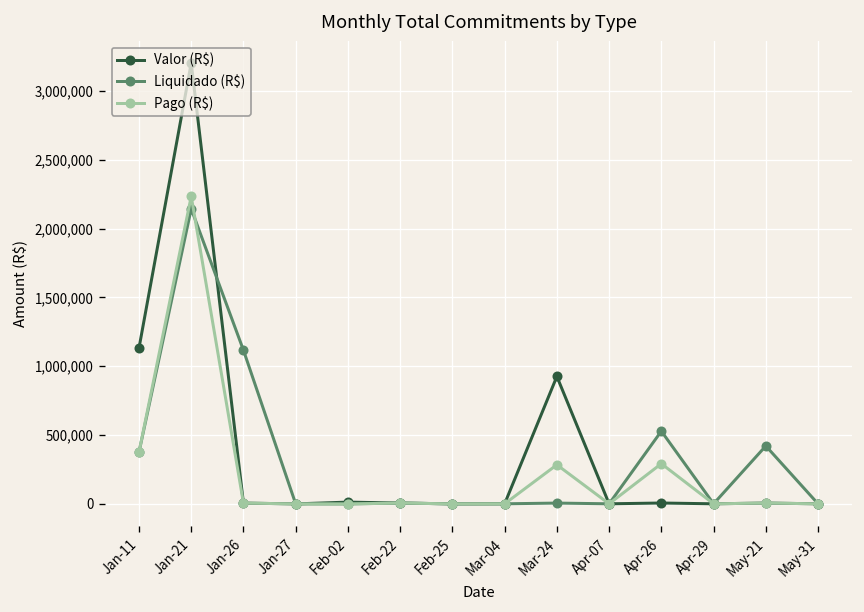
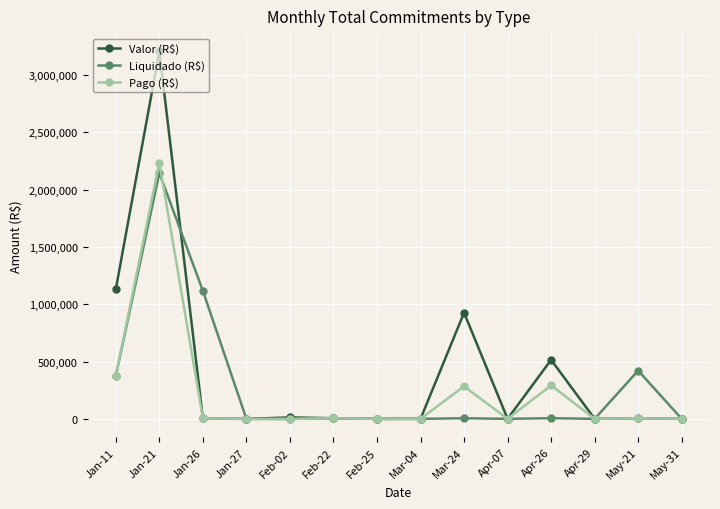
  {
    "Valor (R$)": {
      "Jan-11": "1,130,000",
      "Mar-24": "930,000",
-     "Apr-26": "10,000"
+     "Apr-26": "520,000"
    },
    "Liquidado (R$)": {
      "Jan-21": "2,140,000",
      "Jan-26": "1,120,000",
      "Mar-24": "10,000",
-     "Apr-26": "530,000",
+     "Apr-26": "10,000",
      "May-21": "420,000"
    },
    "Pago (R$)": {
      "Jan-21": "2,230,000",
      "Mar-24": "280,000",
      "Apr-26": "290,000"
    }
  }
